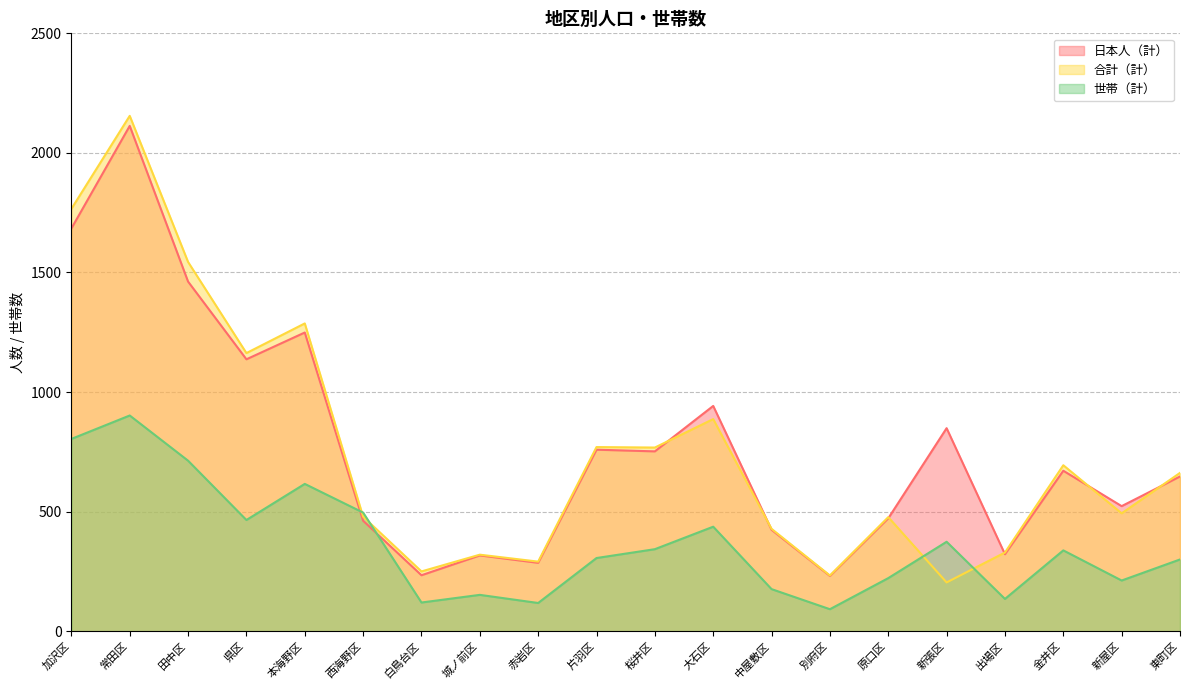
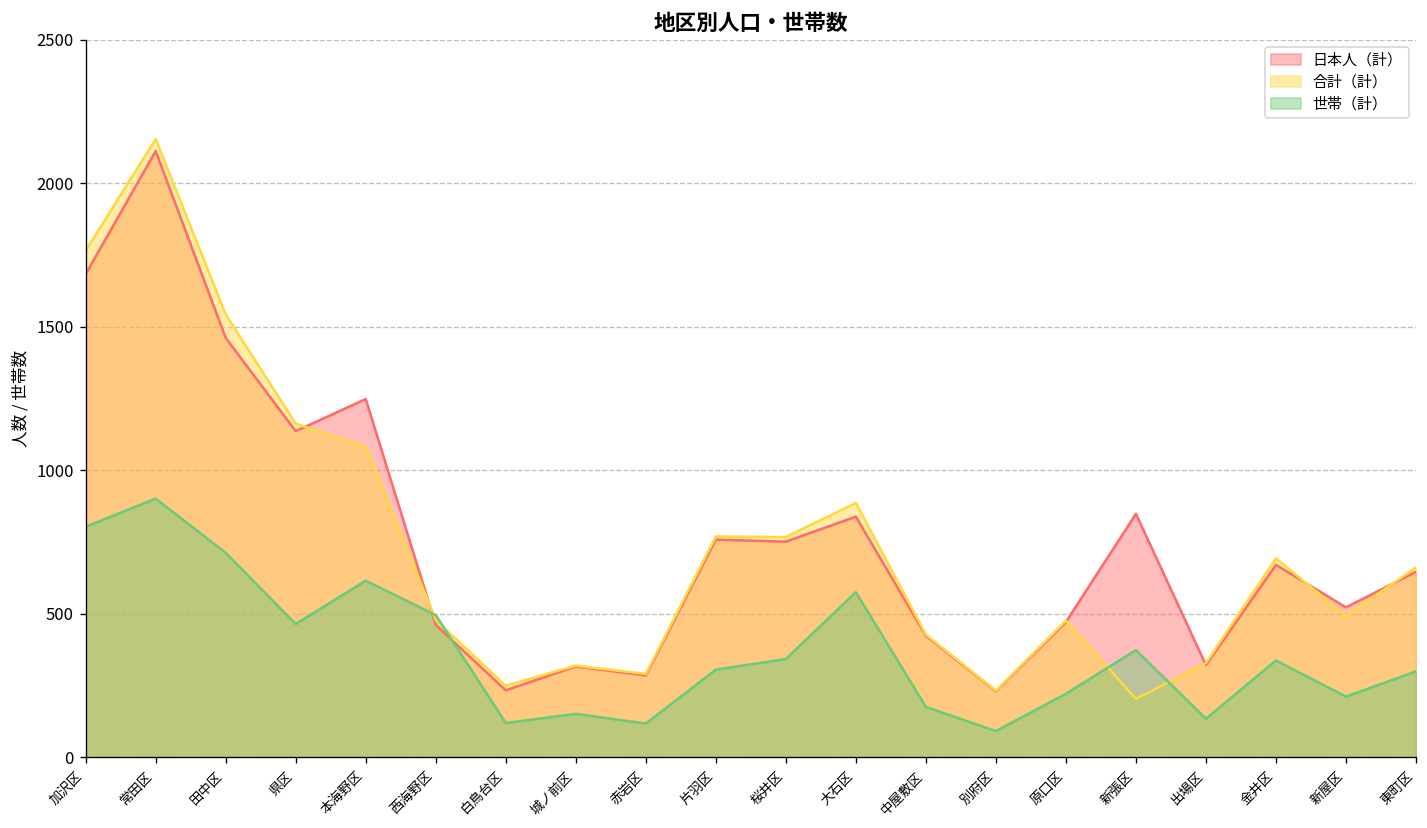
  {
    "日本人（計）": {
      "加沢区": 1680,
      "常田区": 2110,
      "田中区": 1460,
      "県区": 1140,
      "本海野区": 1250,
      "西海野区": 460,
      "白鳥台区": 230,
      "片羽区": 760,
      "桜井区": 750,
-     "大石区": 940,
+     "大石区": 840,
      "新張区": 850,
      "金井区": 670,
      "新屋区": 520,
      "東町区": 650
    },
    "合計（計）": {
      "加沢区": 1770,
      "常田区": 2160,
      "田中区": 1540,
      "県区": 1160,
-     "本海野区": 1290,
+     "本海野区": 1080,
      "西海野区": 480,
      "白鳥台区": 250,
      "片羽区": 770,
      "桜井区": 770,
      "大石区": 890,
      "新張区": 200,
      "金井区": 690,
      "新屋区": 490,
      "東町区": 660
    },
    "世帯（計）": {
      "加沢区": 800,
      "常田区": 900,
      "田中区": 710,
      "県区": 470,
      "本海野区": 620,
      "西海野区": 500,
      "白鳥台区": 120,
      "城ノ前区": 150,
      "赤岩区": 120,
      "片羽区": 310,
      "桜井区": 340,
-     "大石区": 440,
+     "大石区": 580,
      "中屋敷区": 180,
      "別府区": 90,
      "原口区": 220,
      "新張区": 370,
      "出場区": 140,
      "金井区": 340,
      "新屋区": 210,
      "東町区": 300
    }
  }
